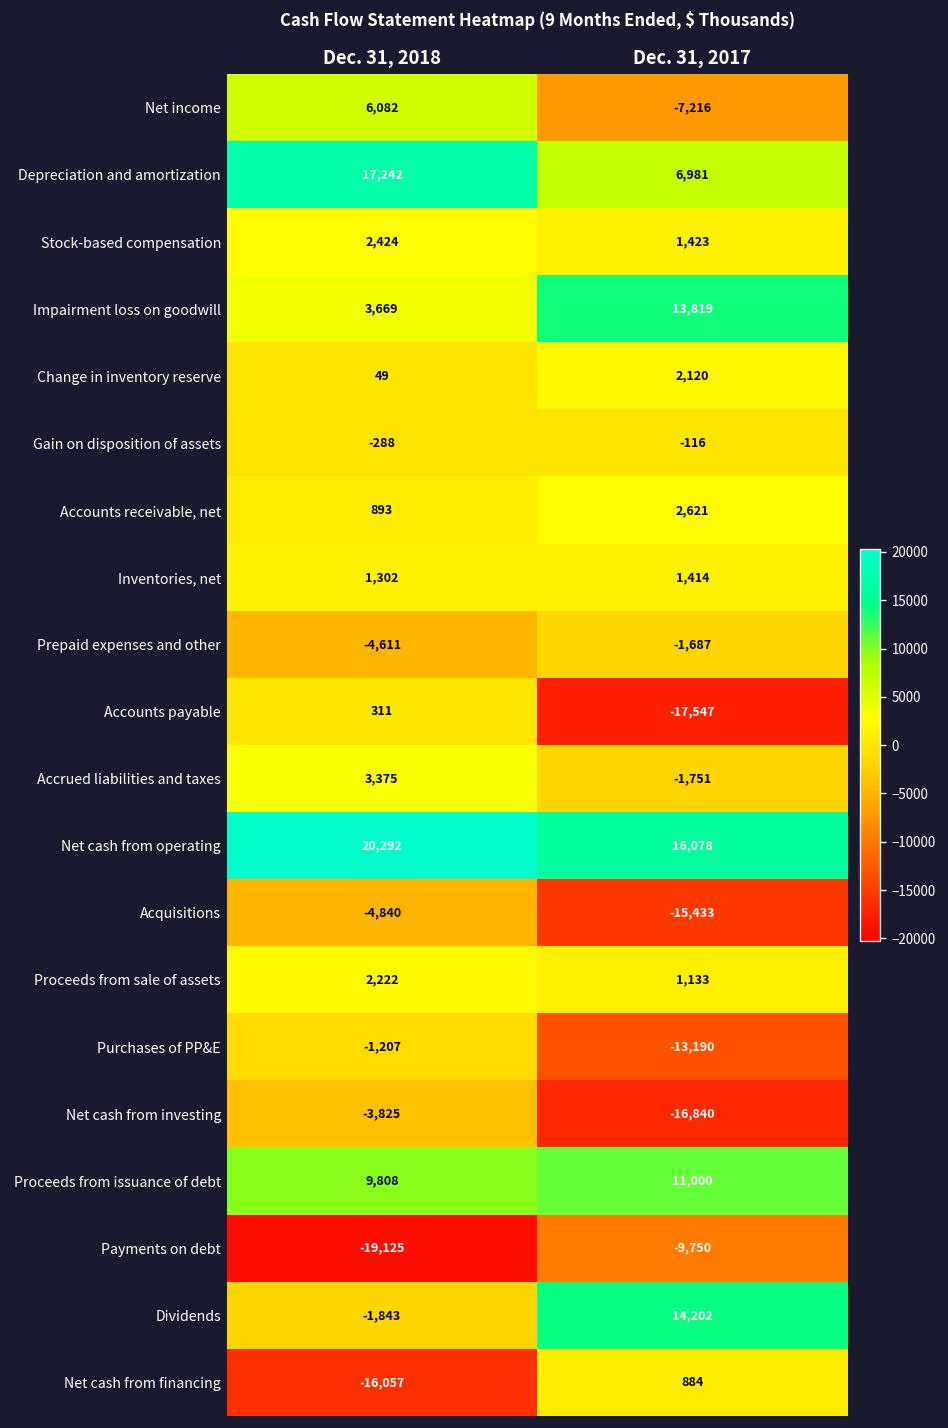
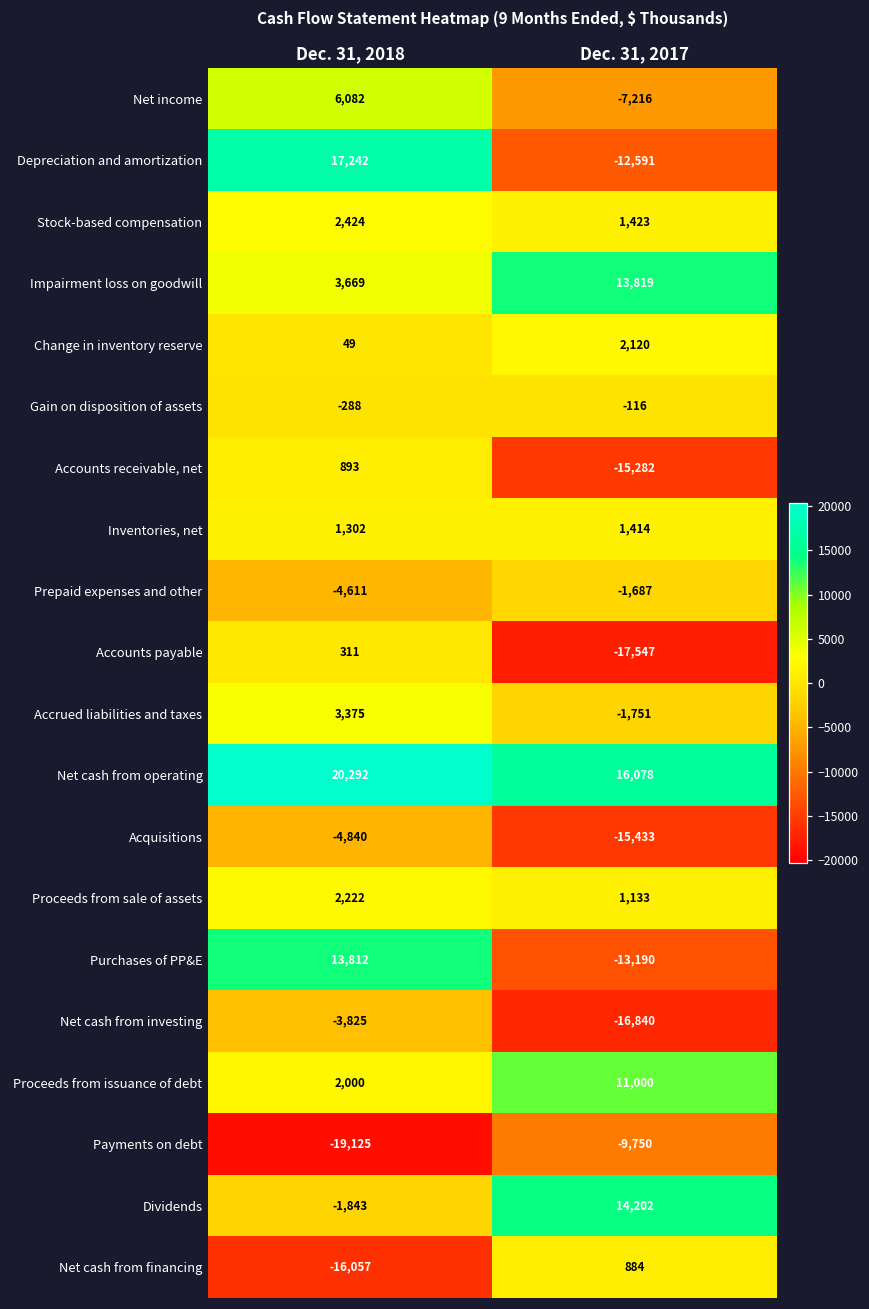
  {
    "Net income": {
      "Dec. 31, 2018": "6,082",
      "Dec. 31, 2017": "-7,216"
    },
    "Depreciation and amortization": {
      "Dec. 31, 2018": "17,242",
-     "Dec. 31, 2017": "6,981"
+     "Dec. 31, 2017": "-12,591"
    },
    "Stock-based compensation": {
      "Dec. 31, 2018": "2,424",
      "Dec. 31, 2017": "1,423"
    },
    "Impairment loss on goodwill": {
      "Dec. 31, 2018": "3,669",
      "Dec. 31, 2017": "13,819"
    },
    "Change in inventory reserve": {
      "Dec. 31, 2018": "49",
      "Dec. 31, 2017": "2,120"
    },
    "Gain on disposition of assets": {
      "Dec. 31, 2018": "-288",
      "Dec. 31, 2017": "-116"
    },
    "Accounts receivable, net": {
      "Dec. 31, 2018": "893",
-     "Dec. 31, 2017": "2,621"
+     "Dec. 31, 2017": "-15,282"
    },
    "Inventories, net": {
      "Dec. 31, 2018": "1,302",
      "Dec. 31, 2017": "1,414"
    },
    "Prepaid expenses and other": {
      "Dec. 31, 2018": "-4,611",
      "Dec. 31, 2017": "-1,687"
    },
    "Accounts payable": {
      "Dec. 31, 2018": "311",
      "Dec. 31, 2017": "-17,547"
    },
    "Accrued liabilities and taxes": {
      "Dec. 31, 2018": "3,375",
      "Dec. 31, 2017": "-1,751"
    },
    "Net cash from operating": {
      "Dec. 31, 2018": "20,292",
      "Dec. 31, 2017": "16,078"
    },
    "Acquisitions": {
      "Dec. 31, 2018": "-4,840",
      "Dec. 31, 2017": "-15,433"
    },
    "Proceeds from sale of assets": {
      "Dec. 31, 2018": "2,222",
      "Dec. 31, 2017": "1,133"
    },
    "Purchases of PP&E": {
-     "Dec. 31, 2018": "-1,207",
+     "Dec. 31, 2018": "13,812",
      "Dec. 31, 2017": "-13,190"
    },
    "Net cash from investing": {
      "Dec. 31, 2018": "-3,825",
      "Dec. 31, 2017": "-16,840"
    },
    "Proceeds from issuance of debt": {
-     "Dec. 31, 2018": "9,808",
+     "Dec. 31, 2018": "2,000",
      "Dec. 31, 2017": "11,000"
    },
    "Payments on debt": {
      "Dec. 31, 2018": "-19,125",
      "Dec. 31, 2017": "-9,750"
    },
    "Dividends": {
      "Dec. 31, 2018": "-1,843",
      "Dec. 31, 2017": "14,202"
    },
    "Net cash from financing": {
      "Dec. 31, 2018": "-16,057",
      "Dec. 31, 2017": "884"
    }
  }
